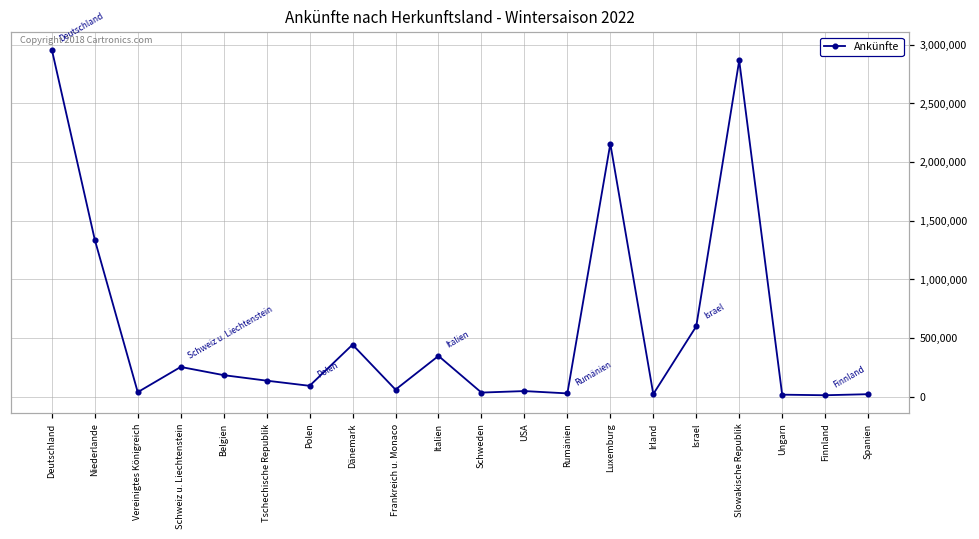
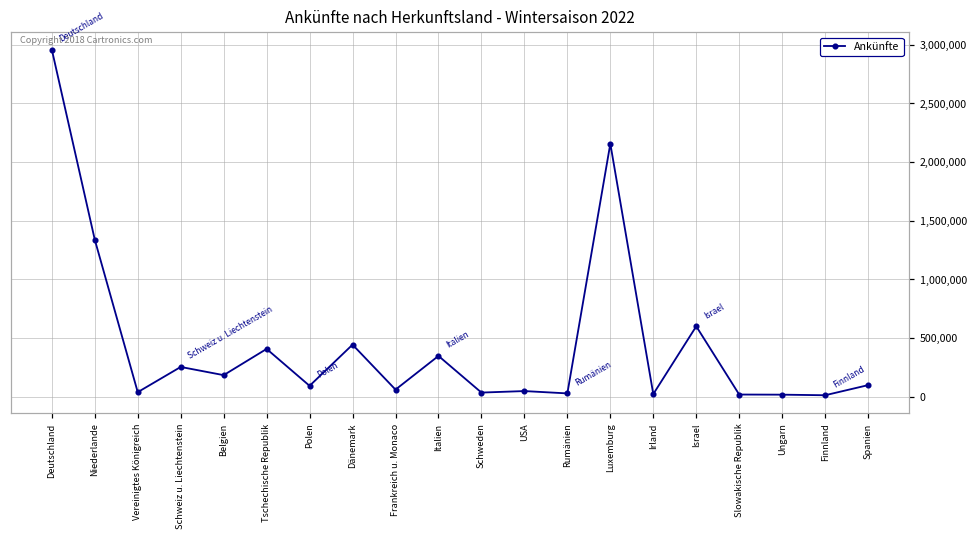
  {
    "Niederlande": "1,340,000",
    "Vereinigtes Königreich": "40,000",
    "Schweiz u. Liechtenstein": "250,000",
    "Belgien": "180,000",
-   "Tschechische Republik": "140,000",
+   "Tschechische Republik": "410,000",
    "Polen": "90,000",
    "Dänemark": "440,000",
    "Frankreich u. Monaco": "60,000",
    "Italien": "350,000",
    "Schweden": "40,000",
    "USA": "50,000",
    "Rumänien": "30,000",
    "Luxemburg": "2,160,000",
    "Irland": "20,000",
    "Israel": "600,000",
-   "Slowakische Republik": "2,860,000",
+   "Slowakische Republik": "20,000",
    "Ungarn": "20,000",
    "Finnland": "10,000",
-   "Spanien": "20,000"
+   "Spanien": "100,000"
  }
